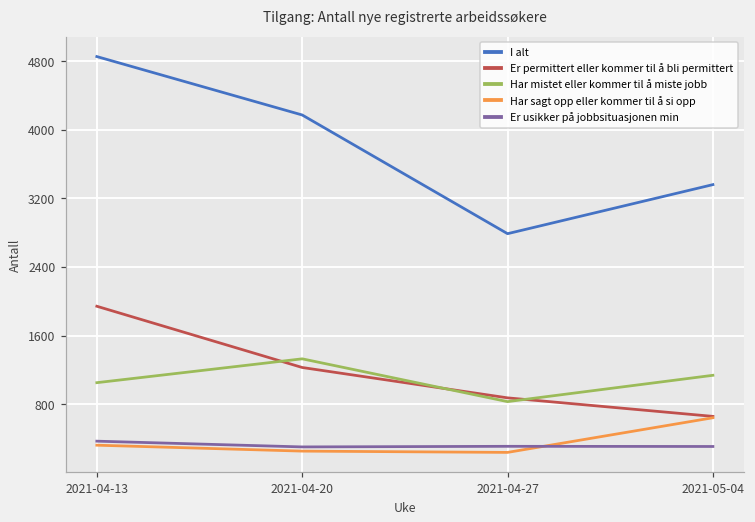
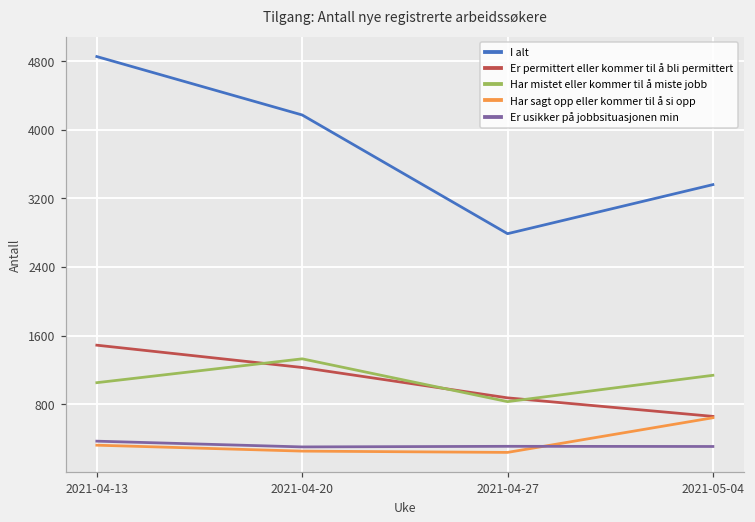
  {
    "I alt": {
      "2021-04-13": 4900,
      "2021-04-20": 4200,
      "2021-04-27": 2800,
      "2021-05-04": 3400
    },
    "Er permittert eller kommer til å bli permittert": {
-     "2021-04-13": 1900,
+     "2021-04-13": 1500,
      "2021-04-20": 1200,
      "2021-04-27": 900
    },
    "Har mistet eller kommer til å miste jobb": {
      "2021-04-13": 1100,
      "2021-04-20": 1300,
      "2021-04-27": 800,
      "2021-05-04": 1100
    },
    "Har sagt opp eller kommer til å si opp": {
      "2021-04-13": 300,
      "2021-04-20": 300,
      "2021-04-27": 200
    },
    "Er usikker på jobbsituasjonen min": {
      "2021-04-13": 400,
      "2021-04-20": 300,
      "2021-04-27": 300,
      "2021-05-04": 300
    }
  }
